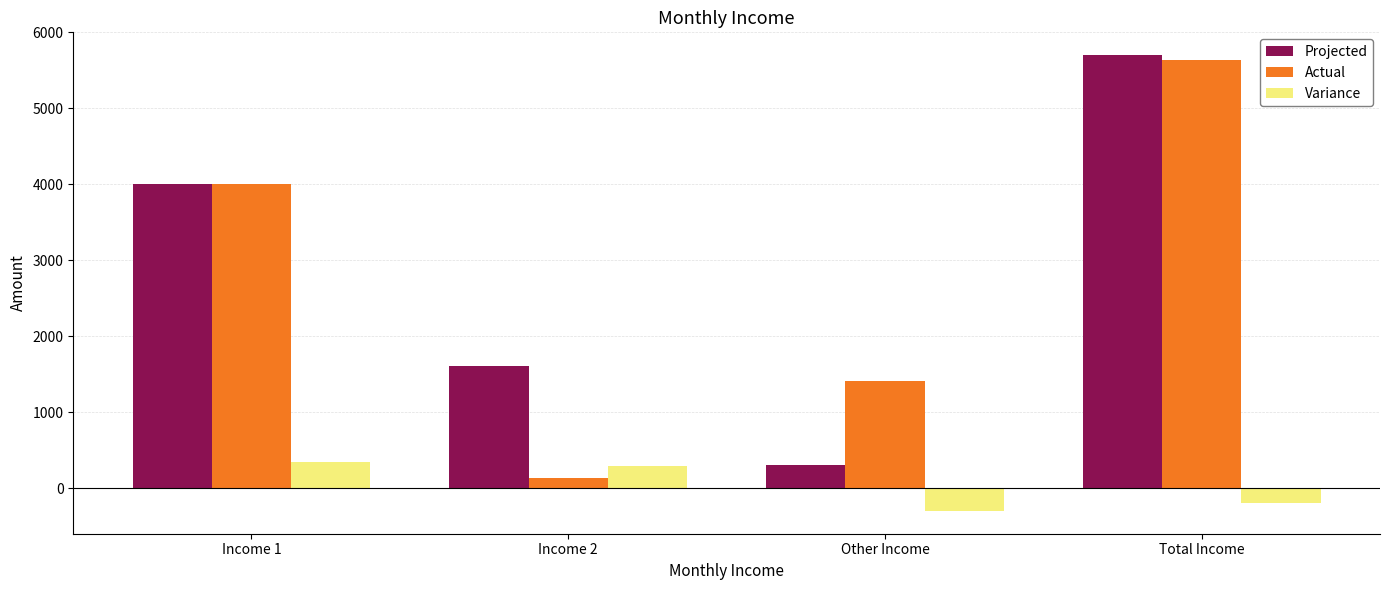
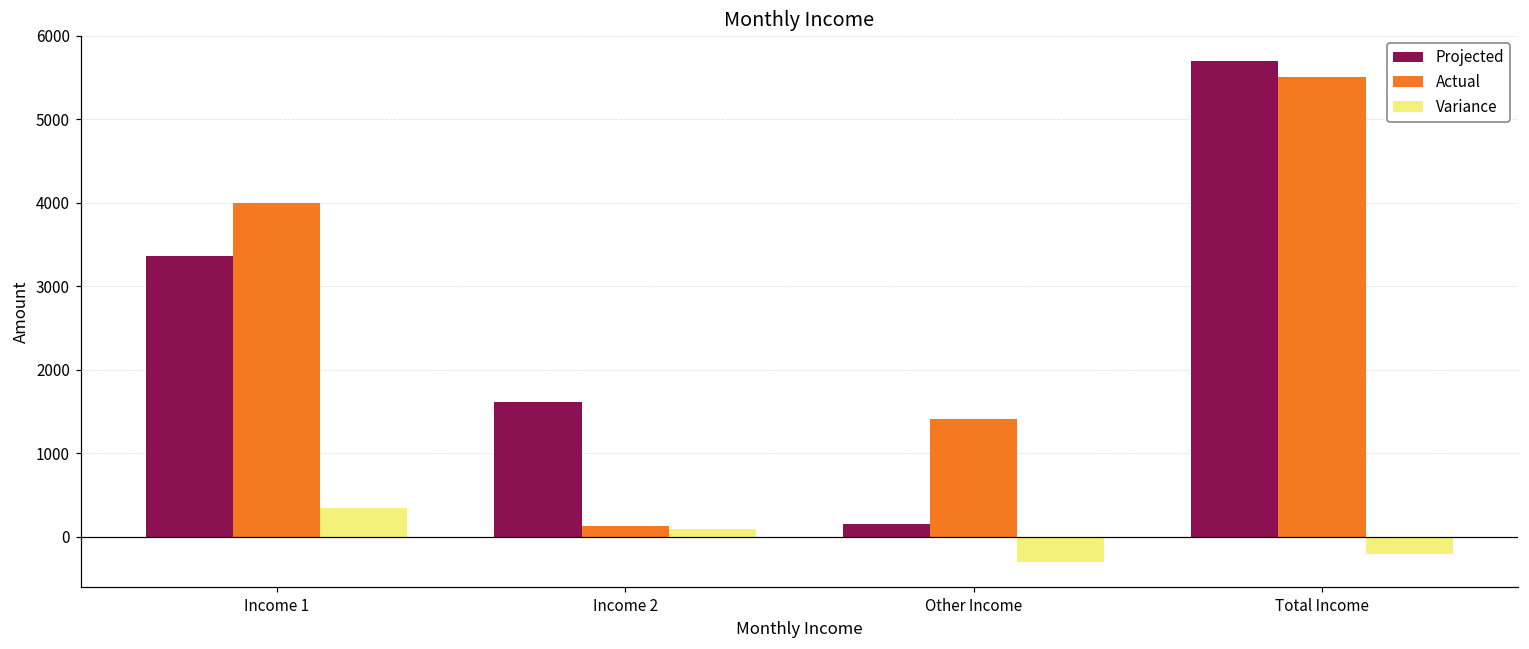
  {
    "Projected": {
-     "Income 1": 4000,
+     "Income 1": 3400,
      "Income 2": 1600,
-     "Other Income": 300,
+     "Other Income": 200,
      "Total Income": 5700
    },
    "Actual": {
      "Income 1": 4000,
      "Income 2": 100,
      "Other Income": 1400,
-     "Total Income": 5600
+     "Total Income": 5500
    },
    "Variance": {
      "Income 1": 300,
-     "Income 2": 300,
+     "Income 2": 100,
      "Other Income": -300,
      "Total Income": -200
    }
  }
